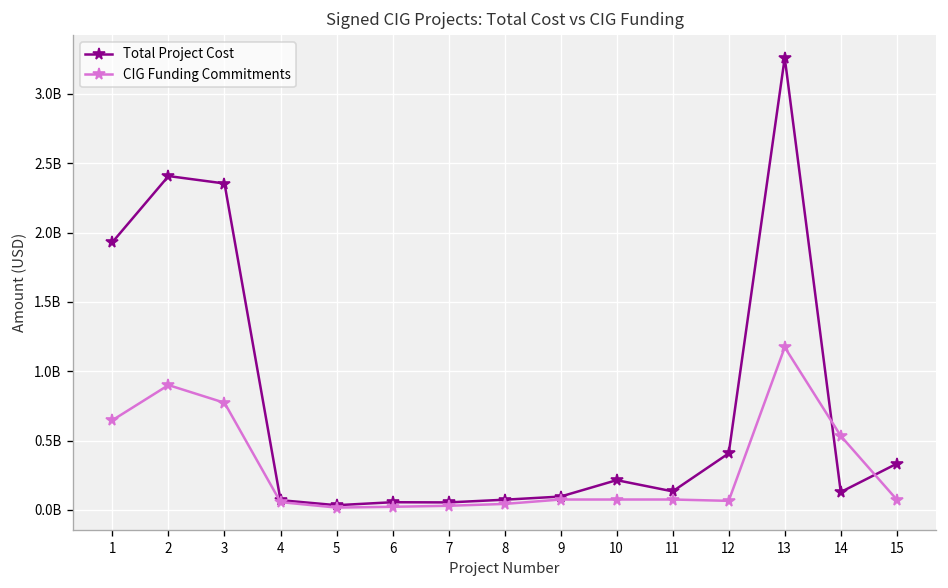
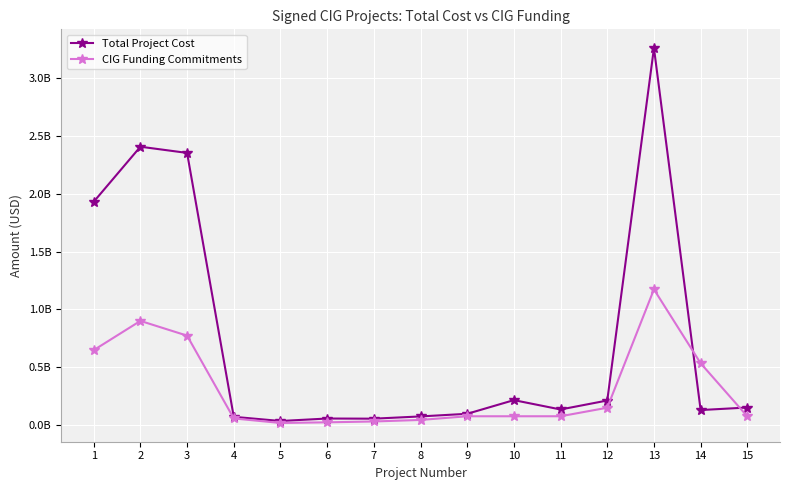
  {
    "Total Project Cost": {
      "1": 1930000000,
      "2": 2410000000,
      "3": 2350000000,
      "6": 60000000,
      "7": 50000000,
      "8": 70000000,
      "10": 210000000,
      "11": 130000000,
-     "12": 410000000,
+     "12": 210000000,
      "13": 3260000000,
      "14": 130000000,
-     "15": 330000000
+     "15": 150000000
    },
    "CIG Funding Commitments": {
      "1": 650000000,
      "2": 900000000,
      "3": 770000000,
      "6": 20000000,
      "7": 30000000,
      "8": 40000000,
      "10": 70000000,
      "11": 80000000,
-     "12": 70000000,
+     "12": 150000000,
      "13": 1170000000,
      "14": 530000000,
      "15": 70000000
    }
  }
